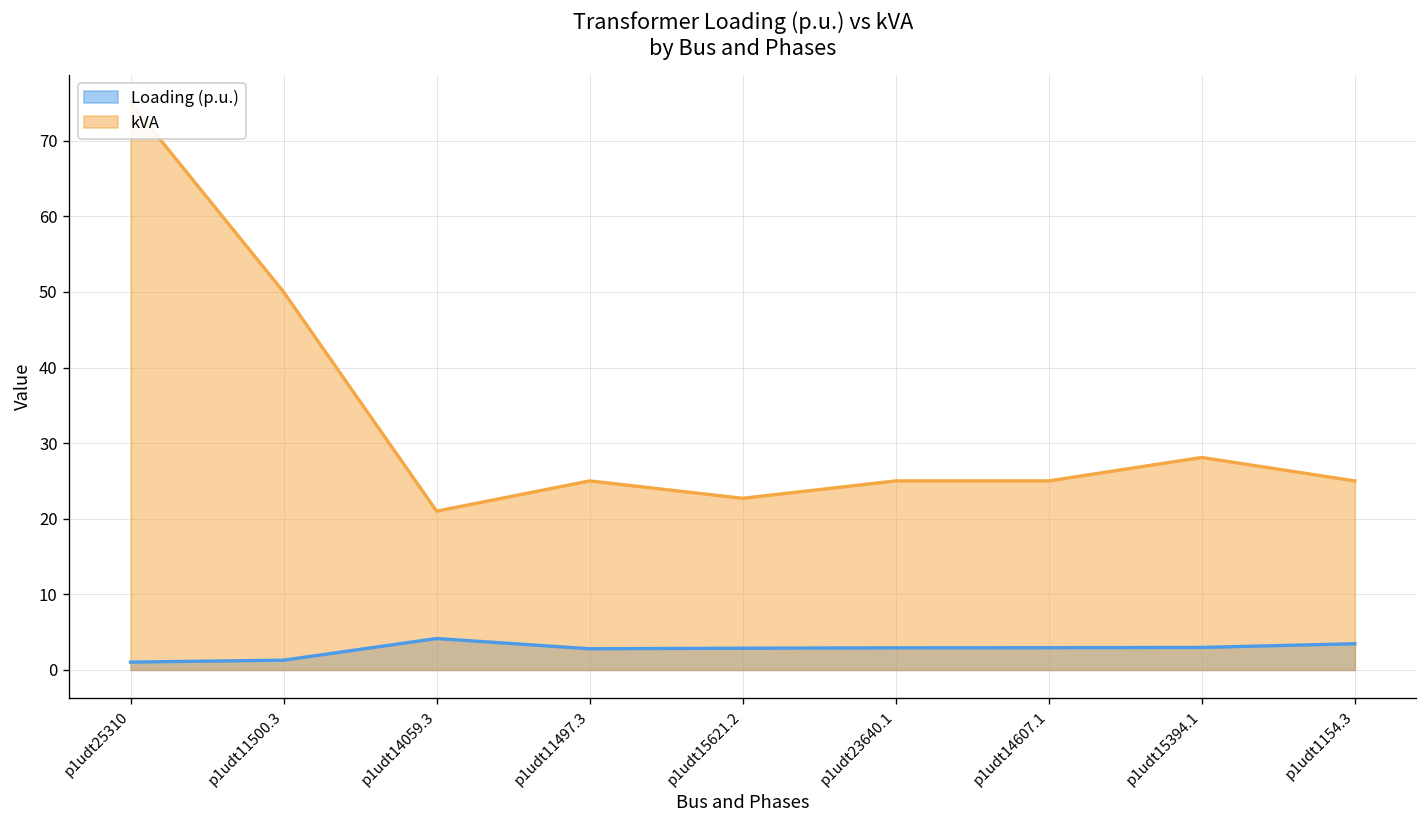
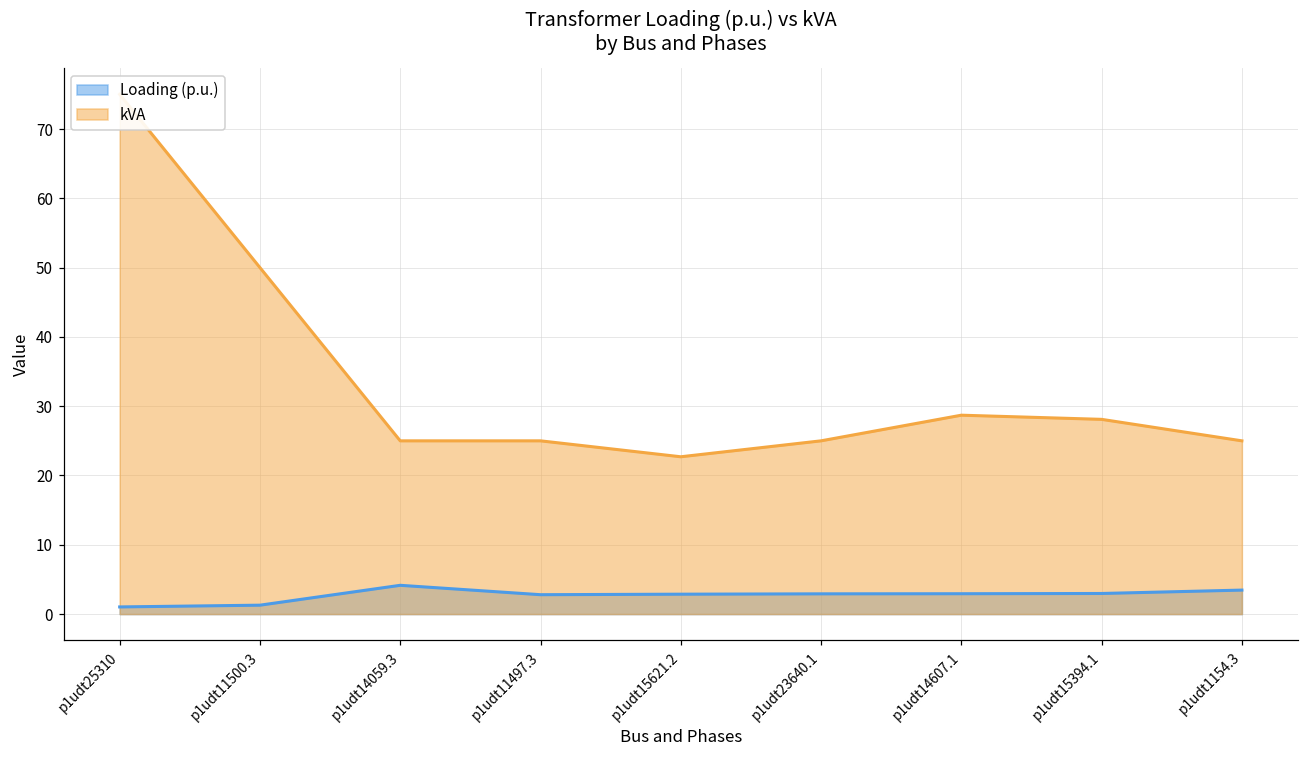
  {
    "Loading (p.u.)": {
      "p1udt25310": 1,
      "p1udt11500.3": 1,
      "p1udt14059.3": 4,
      "p1udt11497.3": 3,
      "p1udt15621.2": 3,
      "p1udt23640.1": 3,
      "p1udt14607.1": 3,
      "p1udt15394.1": 3,
      "p1udt1154.3": 3
    },
    "kVA": {
      "p1udt11500.3": 50,
-     "p1udt14059.3": 21,
+     "p1udt14059.3": 25,
      "p1udt11497.3": 25,
      "p1udt15621.2": 23,
      "p1udt23640.1": 25,
-     "p1udt14607.1": 25,
+     "p1udt14607.1": 29,
      "p1udt15394.1": 28,
      "p1udt1154.3": 25
    }
  }
